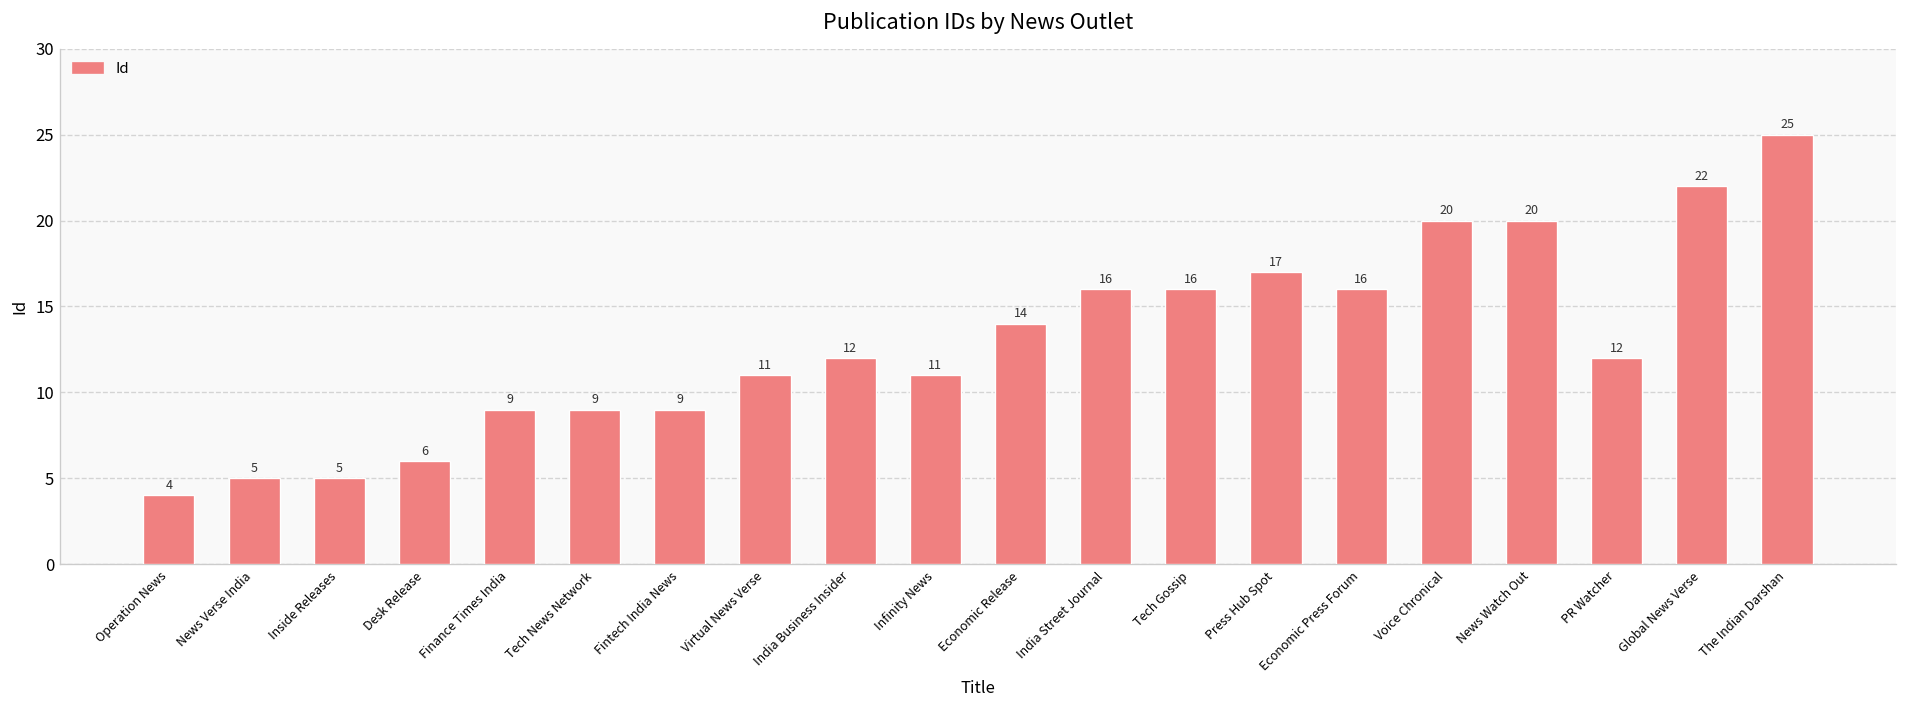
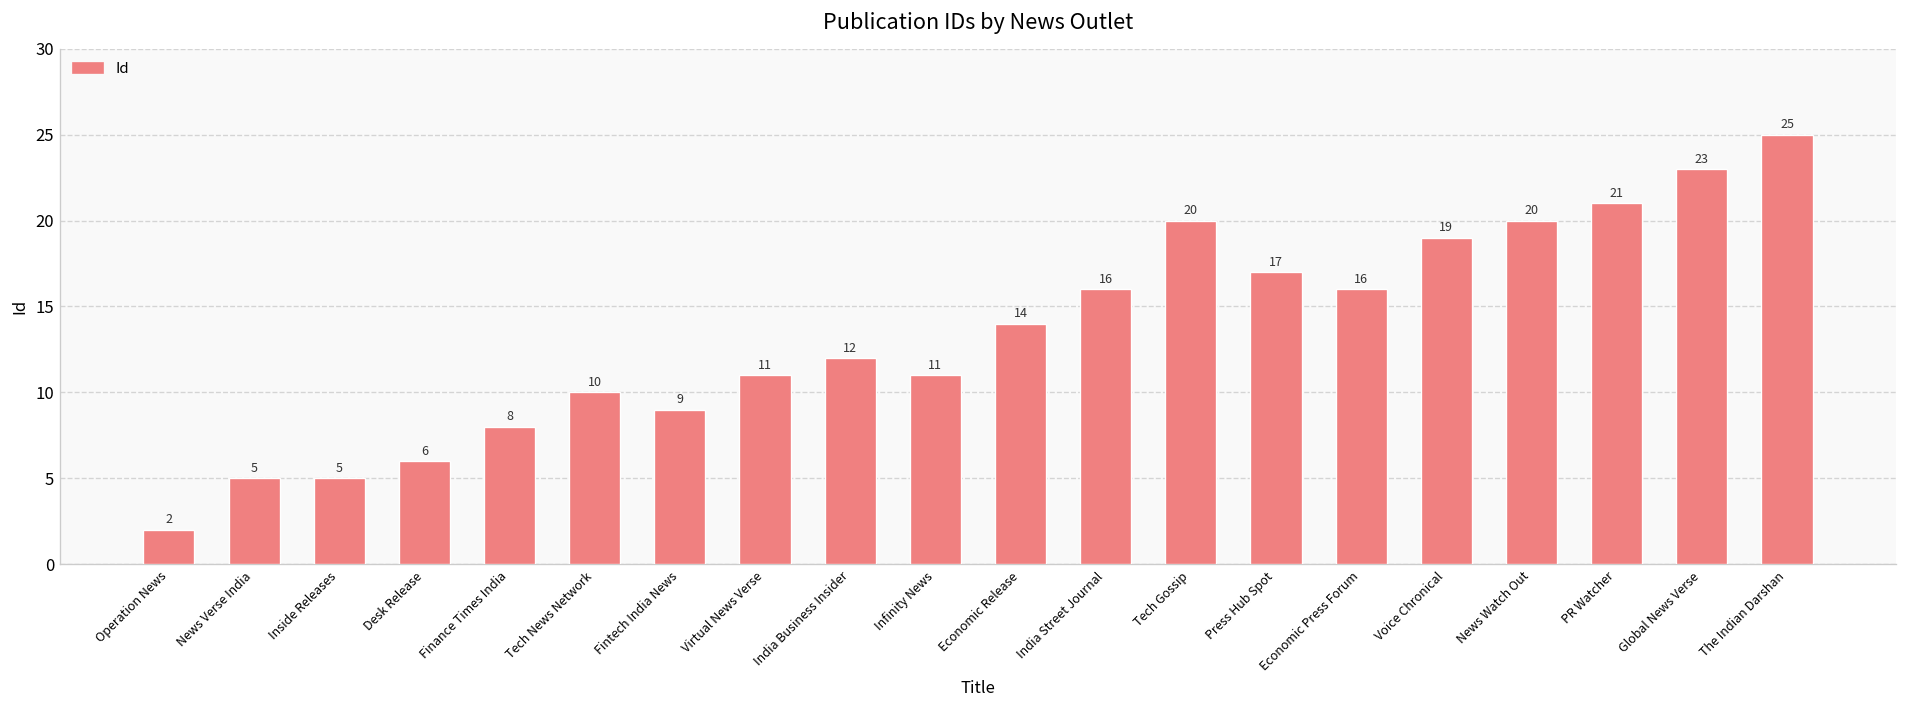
  {
-   "Operation News": 4,
+   "Operation News": 2,
    "News Verse India": 5,
    "Inside Releases": 5,
    "Desk Release": 6,
-   "Finance Times India": 9,
-   "Tech News Network": 9,
+   "Finance Times India": 8,
+   "Tech News Network": 10,
    "Fintech India News": 9,
    "Virtual News Verse": 11,
    "India Business Insider": 12,
    "Infinity News": 11,
    "Economic Release": 14,
    "India Street Journal": 16,
-   "Tech Gossip": 16,
+   "Tech Gossip": 20,
    "Press Hub Spot": 17,
    "Economic Press Forum": 16,
-   "Voice Chronical": 20,
+   "Voice Chronical": 19,
    "News Watch Out": 20,
-   "PR Watcher": 12,
-   "Global News Verse": 22,
+   "PR Watcher": 21,
+   "Global News Verse": 23,
    "The Indian Darshan": 25
  }
